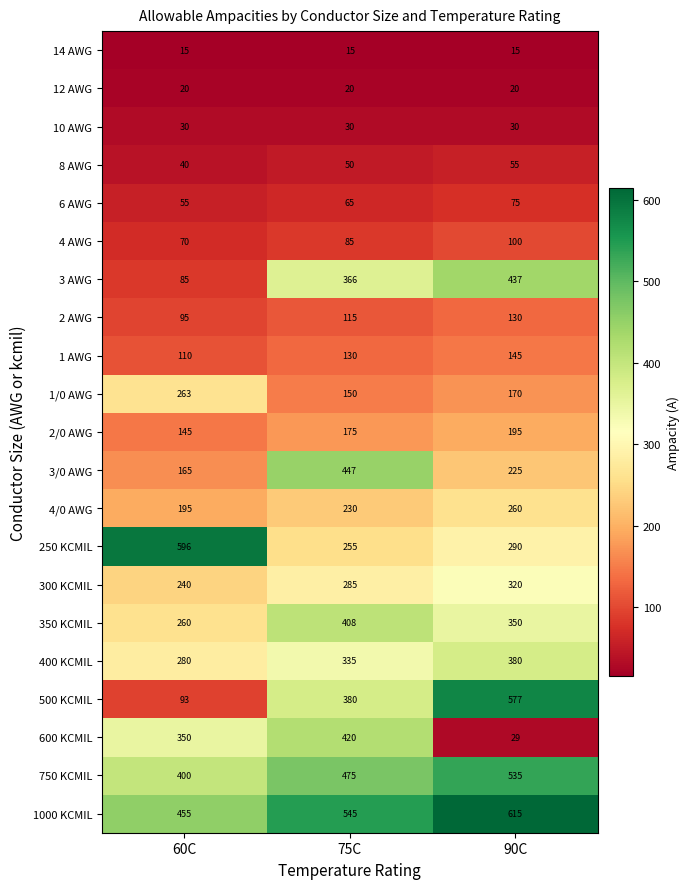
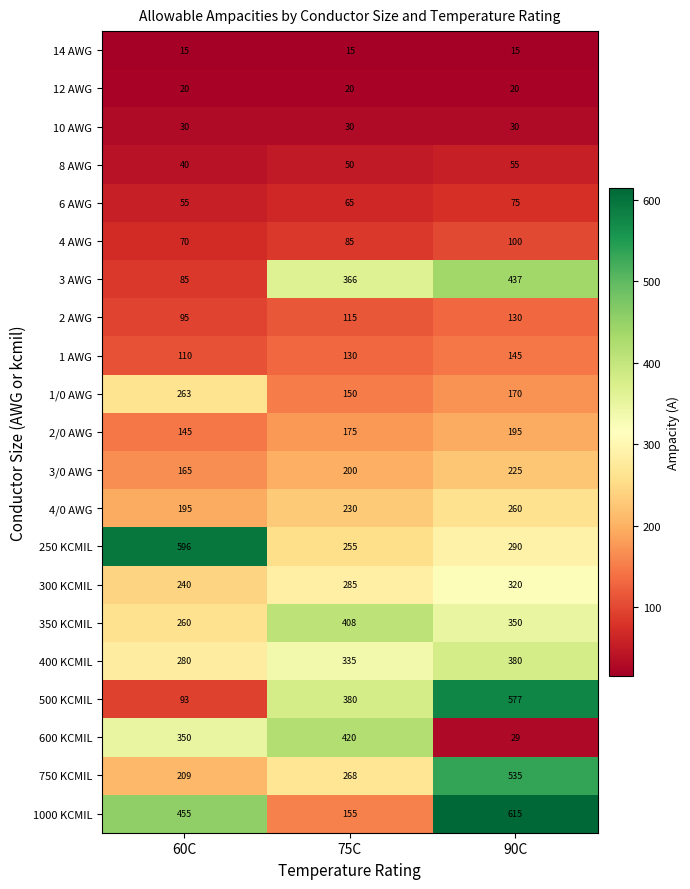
  {
    "14 AWG": {
      "60C": 15,
      "75C": 15,
      "90C": 15
    },
    "12 AWG": {
      "60C": 20,
      "75C": 20,
      "90C": 20
    },
    "10 AWG": {
      "60C": 30,
      "75C": 30,
      "90C": 30
    },
    "8 AWG": {
      "60C": 40,
      "75C": 50,
      "90C": 55
    },
    "6 AWG": {
      "60C": 55,
      "75C": 65,
      "90C": 75
    },
    "4 AWG": {
      "60C": 70,
      "75C": 85,
      "90C": 100
    },
    "3 AWG": {
      "60C": 85,
      "75C": 366,
      "90C": 437
    },
    "2 AWG": {
      "60C": 95,
      "75C": 115,
      "90C": 130
    },
    "1 AWG": {
      "60C": 110,
      "75C": 130,
      "90C": 145
    },
    "1/0 AWG": {
      "60C": 263,
      "75C": 150,
      "90C": 170
    },
    "2/0 AWG": {
      "60C": 145,
      "75C": 175,
      "90C": 195
    },
    "3/0 AWG": {
      "60C": 165,
-     "75C": 447,
+     "75C": 200,
      "90C": 225
    },
    "4/0 AWG": {
      "60C": 195,
      "75C": 230,
      "90C": 260
    },
    "250 KCMIL": {
      "60C": 596,
      "75C": 255,
      "90C": 290
    },
    "300 KCMIL": {
      "60C": 240,
      "75C": 285,
      "90C": 320
    },
    "350 KCMIL": {
      "60C": 260,
      "75C": 408,
      "90C": 350
    },
    "400 KCMIL": {
      "60C": 280,
      "75C": 335,
      "90C": 380
    },
    "500 KCMIL": {
      "60C": 93,
      "75C": 380,
      "90C": 577
    },
    "600 KCMIL": {
      "60C": 350,
      "75C": 420,
      "90C": 29
    },
    "750 KCMIL": {
-     "60C": 400,
-     "75C": 475,
+     "60C": 209,
+     "75C": 268,
      "90C": 535
    },
    "1000 KCMIL": {
      "60C": 455,
-     "75C": 545,
+     "75C": 155,
      "90C": 615
    }
  }
